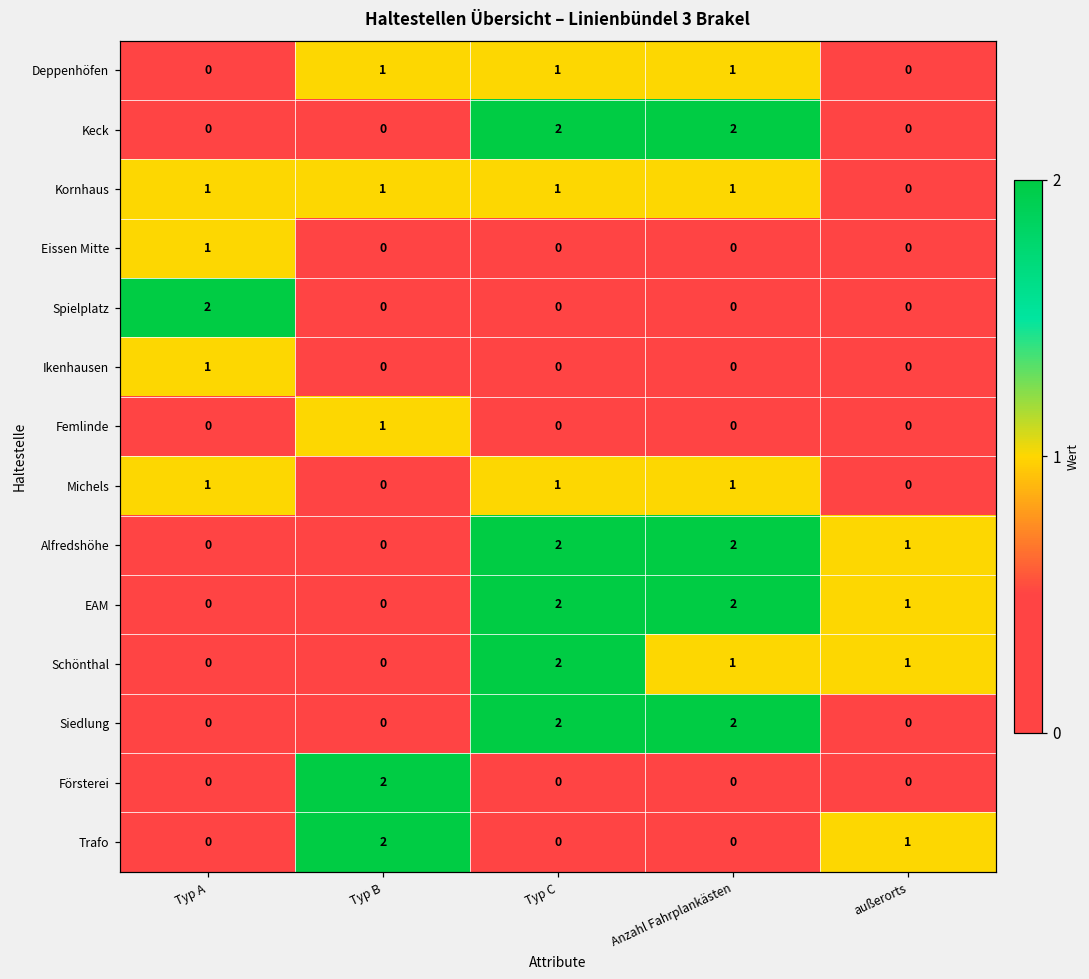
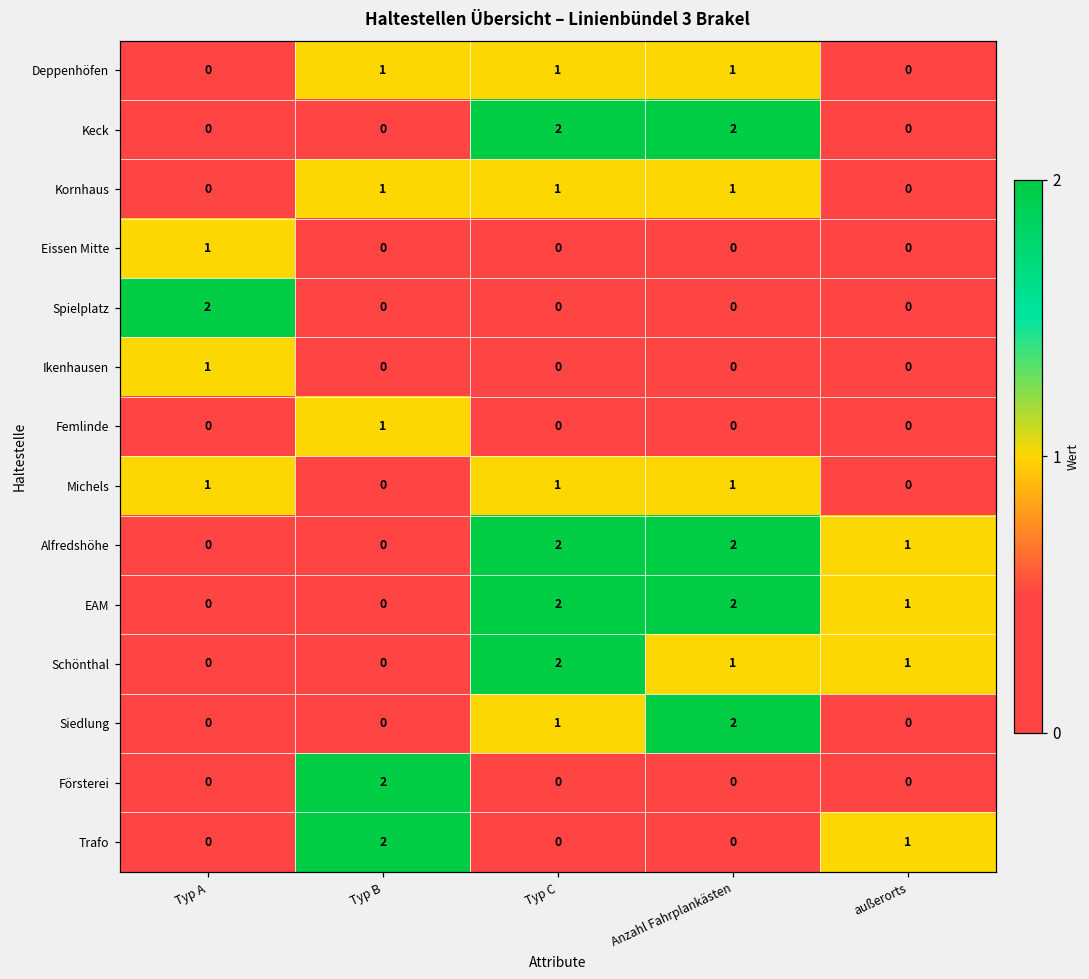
  {
    "Deppenhöfen": {
      "Typ A": 0,
      "Typ B": 1,
      "Typ C": 1,
      "Anzahl Fahrplankästen": 1,
      "außerorts": 0
    },
    "Keck": {
      "Typ A": 0,
      "Typ B": 0,
      "Typ C": 2,
      "Anzahl Fahrplankästen": 2,
      "außerorts": 0
    },
    "Kornhaus": {
-     "Typ A": 1,
+     "Typ A": 0,
      "Typ B": 1,
      "Typ C": 1,
      "Anzahl Fahrplankästen": 1,
      "außerorts": 0
    },
    "Eissen Mitte": {
      "Typ A": 1,
      "Typ B": 0,
      "Typ C": 0,
      "Anzahl Fahrplankästen": 0,
      "außerorts": 0
    },
    "Spielplatz": {
      "Typ A": 2,
      "Typ B": 0,
      "Typ C": 0,
      "Anzahl Fahrplankästen": 0,
      "außerorts": 0
    },
    "Ikenhausen": {
      "Typ A": 1,
      "Typ B": 0,
      "Typ C": 0,
      "Anzahl Fahrplankästen": 0,
      "außerorts": 0
    },
    "Femlinde": {
      "Typ A": 0,
      "Typ B": 1,
      "Typ C": 0,
      "Anzahl Fahrplankästen": 0,
      "außerorts": 0
    },
    "Michels": {
      "Typ A": 1,
      "Typ B": 0,
      "Typ C": 1,
      "Anzahl Fahrplankästen": 1,
      "außerorts": 0
    },
    "Alfredshöhe": {
      "Typ A": 0,
      "Typ B": 0,
      "Typ C": 2,
      "Anzahl Fahrplankästen": 2,
      "außerorts": 1
    },
    "EAM": {
      "Typ A": 0,
      "Typ B": 0,
      "Typ C": 2,
      "Anzahl Fahrplankästen": 2,
      "außerorts": 1
    },
    "Schönthal": {
      "Typ A": 0,
      "Typ B": 0,
      "Typ C": 2,
      "Anzahl Fahrplankästen": 1,
      "außerorts": 1
    },
    "Siedlung": {
      "Typ A": 0,
      "Typ B": 0,
-     "Typ C": 2,
+     "Typ C": 1,
      "Anzahl Fahrplankästen": 2,
      "außerorts": 0
    },
    "Försterei": {
      "Typ A": 0,
      "Typ B": 2,
      "Typ C": 0,
      "Anzahl Fahrplankästen": 0,
      "außerorts": 0
    },
    "Trafo": {
      "Typ A": 0,
      "Typ B": 2,
      "Typ C": 0,
      "Anzahl Fahrplankästen": 0,
      "außerorts": 1
    }
  }
